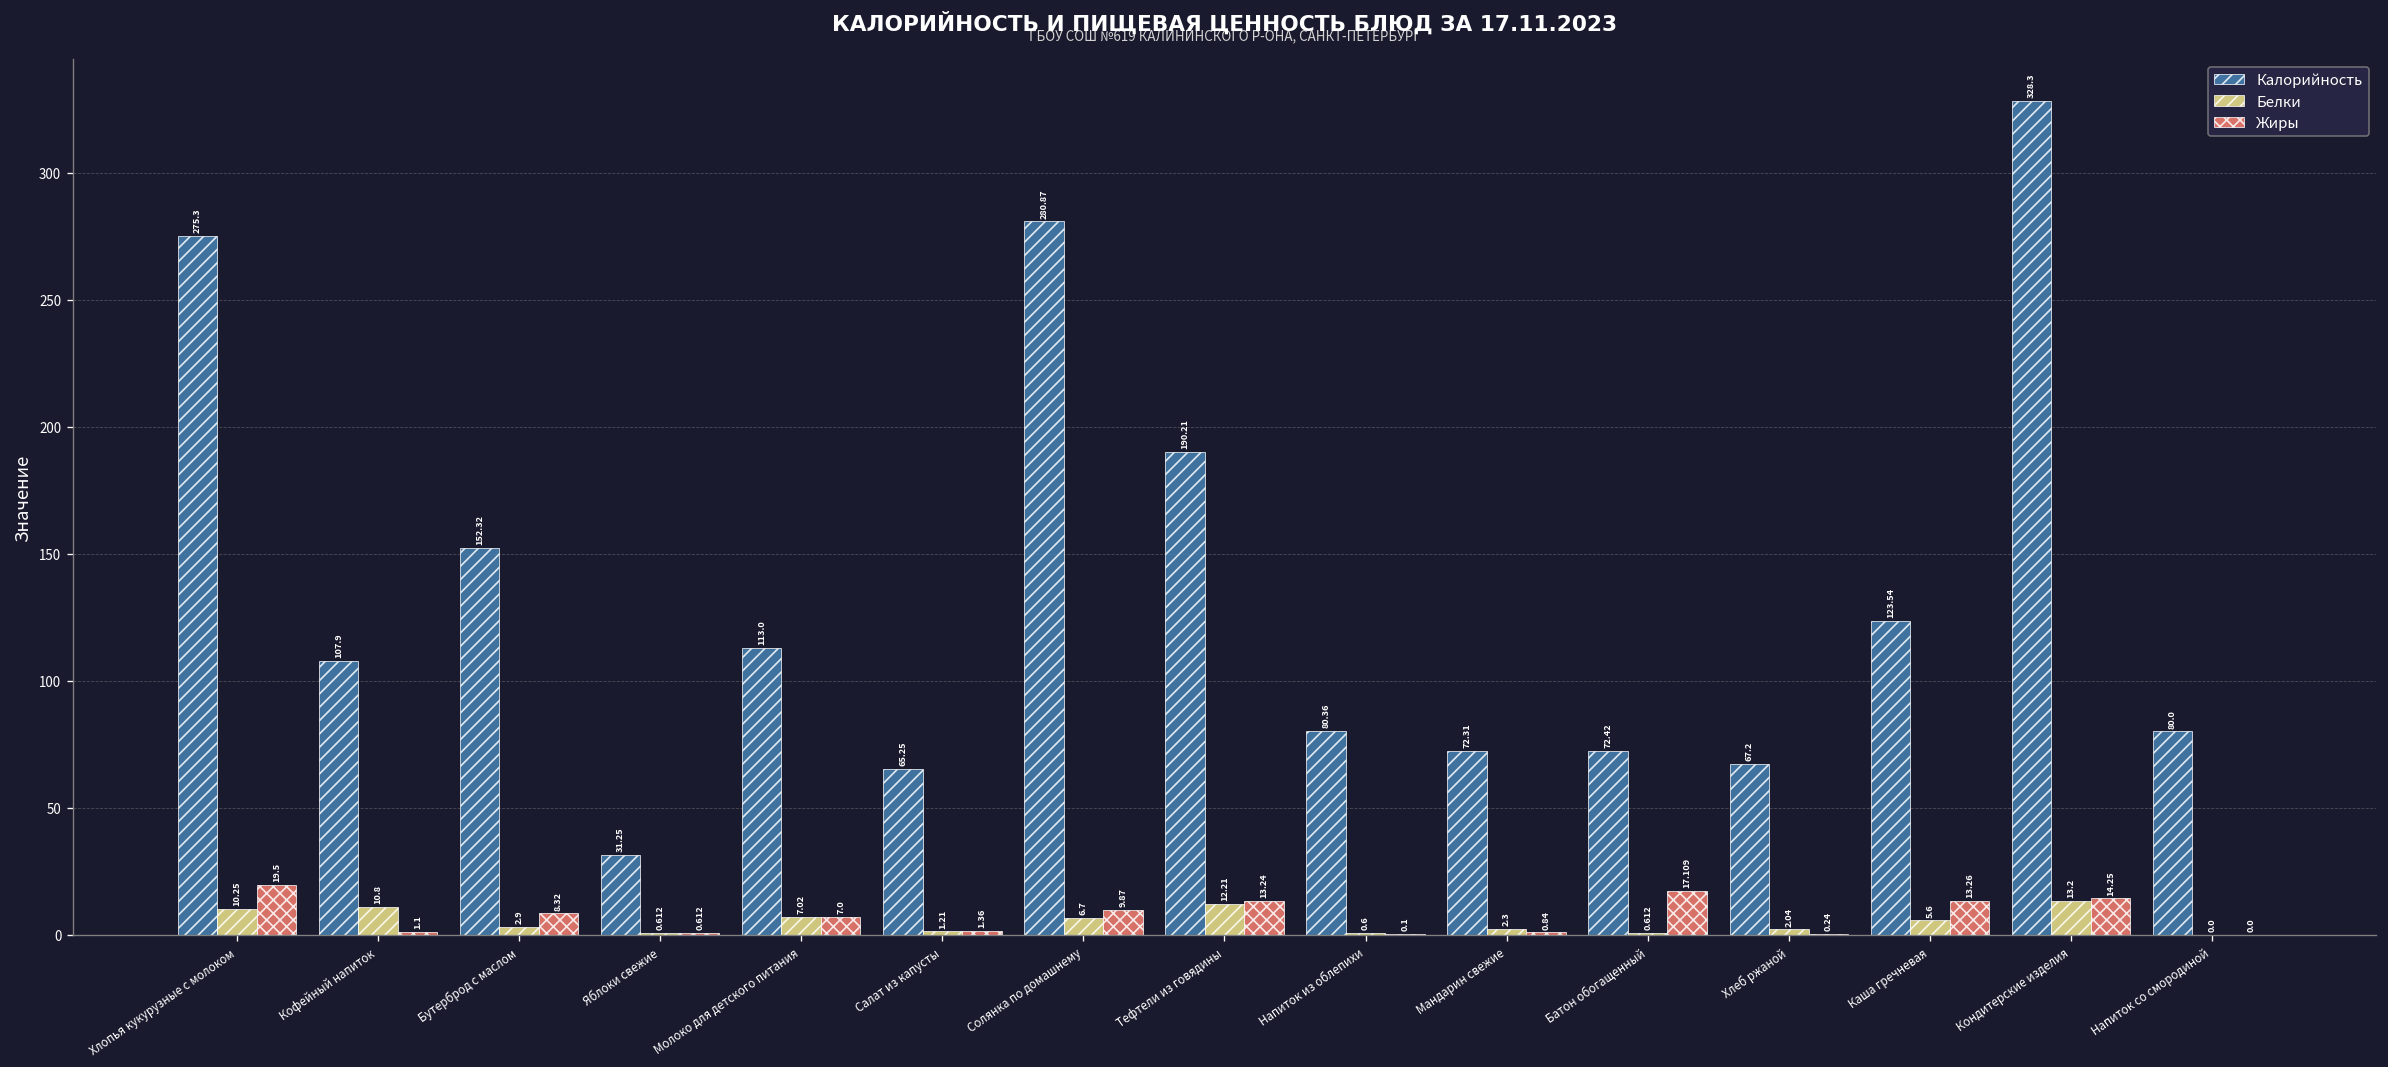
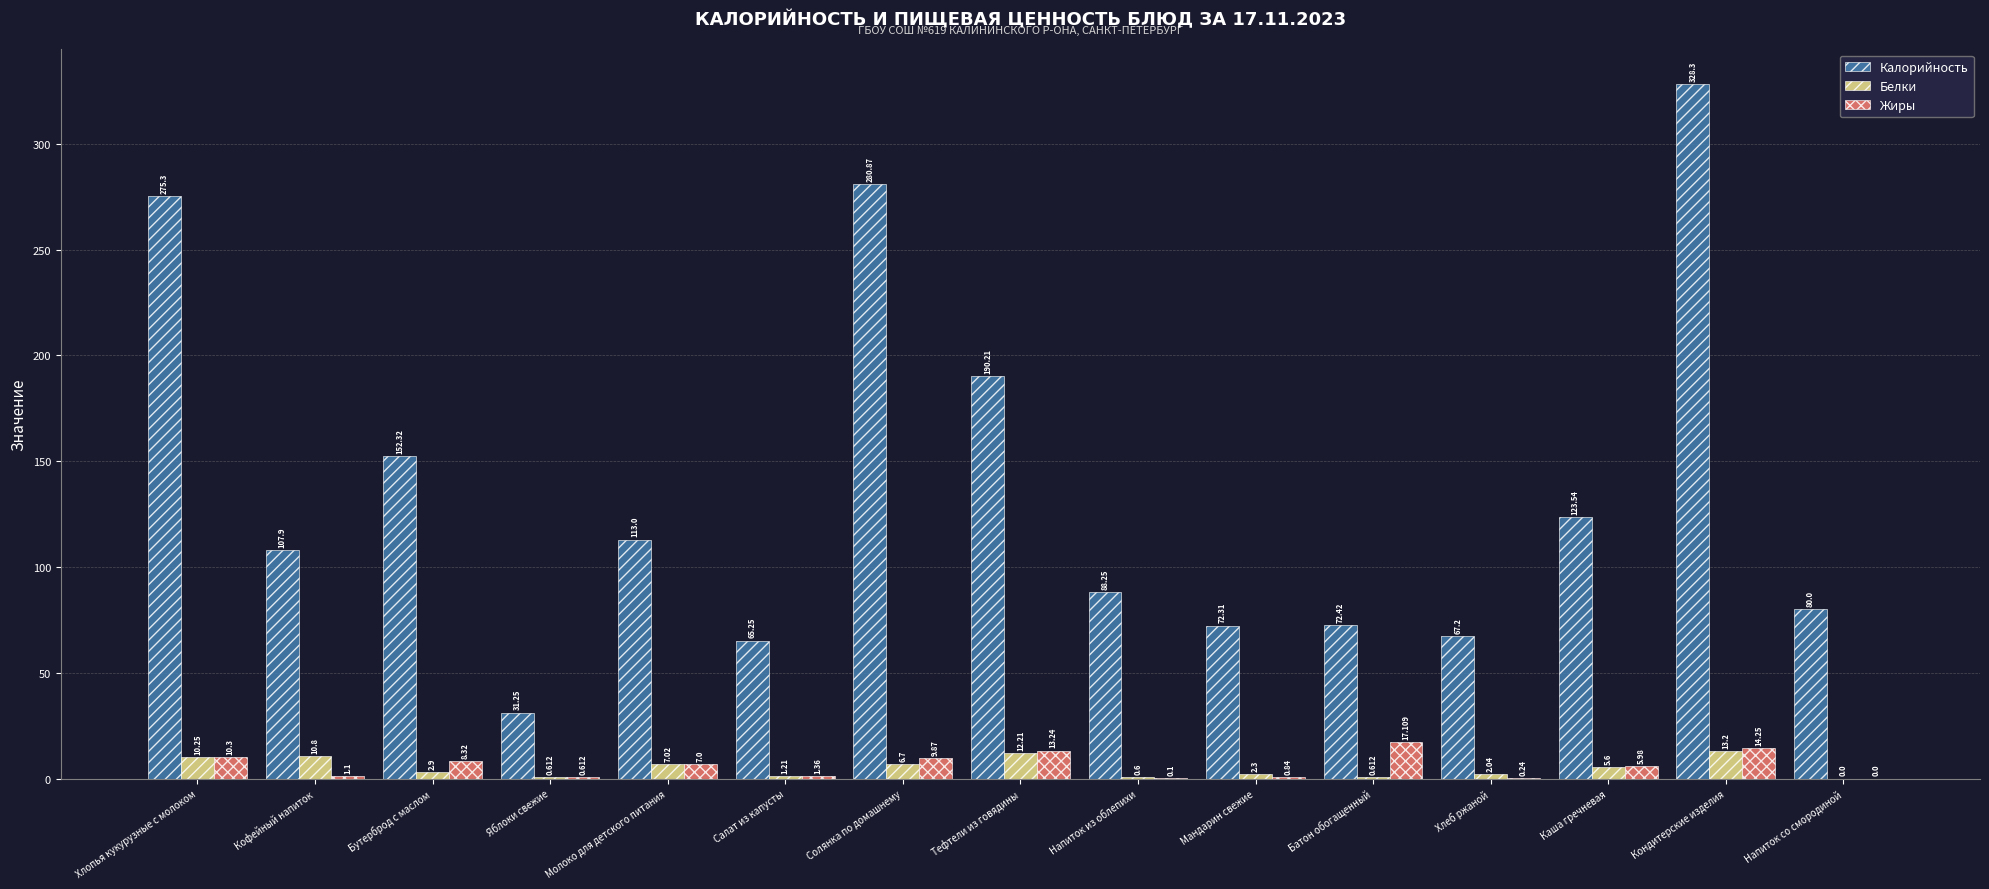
  {
    "Калорийность": {
      "Хлопья кукурузные с молоком": 275.3,
      "Кофейный напиток": 107.9,
      "Бутерброд с маслом": 152.32,
      "Яблоки свежие": 31.25,
      "Молоко для детского питания": 113.0,
      "Салат из капусты": 65.25,
      "Солянка по домашнему": 280.87,
      "Тефтели из говядины": 190.21,
-     "Напиток из облепихи": 80.36,
+     "Напиток из облепихи": 88.25,
      "Мандарин свежие": 72.31,
      "Батон обогащенный": 72.42,
      "Хлеб ржаной": 67.2,
      "Каша гречневая": 123.54,
      "Кондитерские изделия": 328.3,
      "Напиток со смородиной": 80.0
    },
    "Белки": {
      "Хлопья кукурузные с молоком": 10.25,
      "Кофейный напиток": 10.8,
      "Бутерброд с маслом": 2.9,
      "Яблоки свежие": 0.612,
      "Молоко для детского питания": 7.02,
      "Салат из капусты": 1.21,
      "Солянка по домашнему": 6.7,
      "Тефтели из говядины": 12.21,
      "Напиток из облепихи": 0.6,
      "Мандарин свежие": 2.3,
      "Батон обогащенный": 0.612,
      "Хлеб ржаной": 2.04,
      "Каша гречневая": 5.6,
      "Кондитерские изделия": 13.2,
      "Напиток со смородиной": 0.0
    },
    "Жиры": {
-     "Хлопья кукурузные с молоком": 19.5,
+     "Хлопья кукурузные с молоком": 10.3,
      "Кофейный напиток": 1.1,
      "Бутерброд с маслом": 8.32,
      "Яблоки свежие": 0.612,
      "Молоко для детского питания": 7.0,
      "Салат из капусты": 1.36,
      "Солянка по домашнему": 9.87,
      "Тефтели из говядины": 13.24,
      "Напиток из облепихи": 0.1,
      "Мандарин свежие": 0.84,
      "Батон обогащенный": 17.109,
      "Хлеб ржаной": 0.24,
-     "Каша гречневая": 13.26,
+     "Каша гречневая": 5.98,
      "Кондитерские изделия": 14.25,
      "Напиток со смородиной": 0.0
    }
  }
